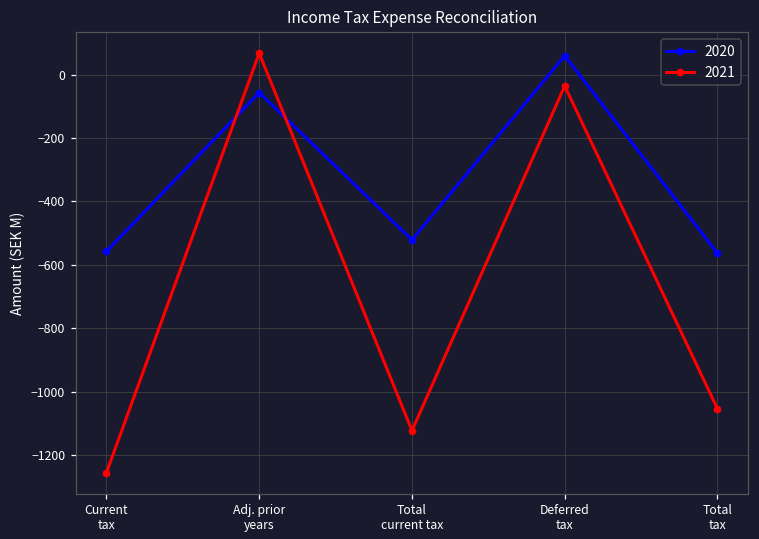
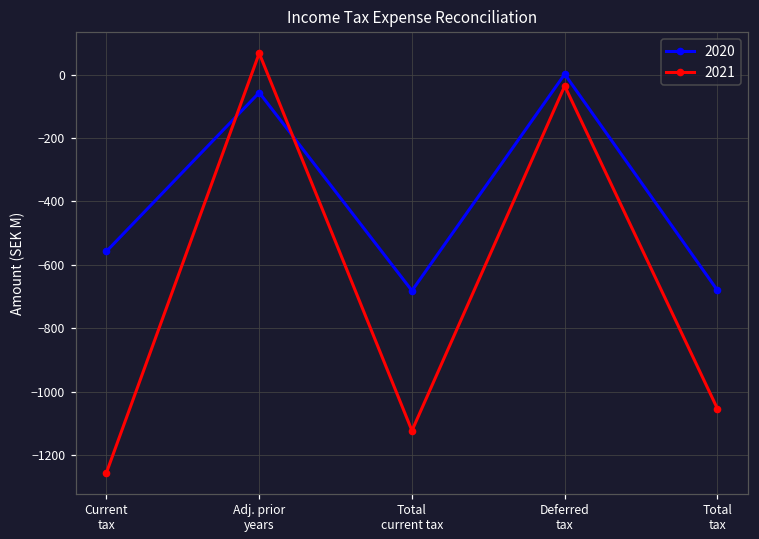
  {
    "2020": {
      "Current tax": -560,
      "Adj. prior years": -60,
-     "Total current tax": -520,
-     "Deferred tax": 60,
-     "Total tax": -560
+     "Total current tax": -680,
+     "Deferred tax": 0,
+     "Total tax": -680
    },
    "2021": {
      "Current tax": -1250,
      "Adj. prior years": 70,
      "Total current tax": -1120,
      "Deferred tax": -40,
      "Total tax": -1050
    }
  }
